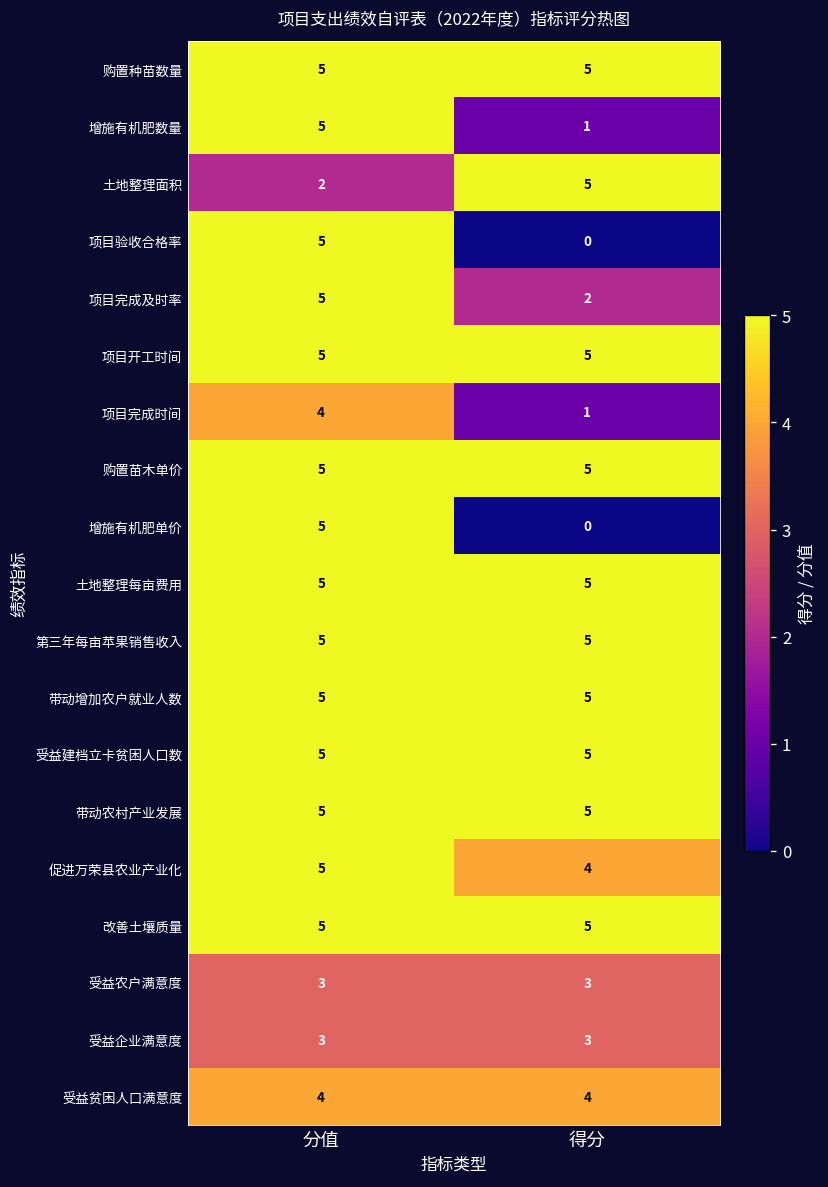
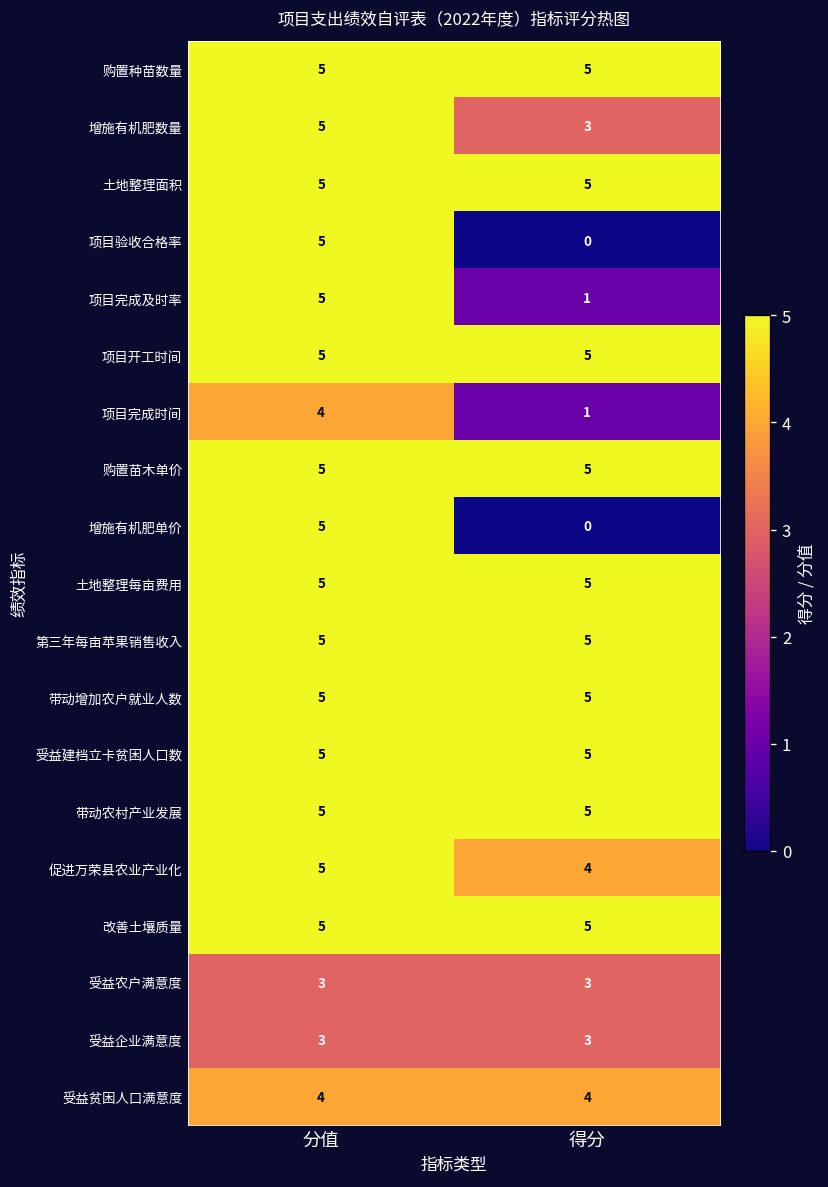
  {
    "购置种苗数量": {
      "分值": 5,
      "得分": 5
    },
    "增施有机肥数量": {
      "分值": 5,
-     "得分": 1
+     "得分": 3
    },
    "土地整理面积": {
-     "分值": 2,
+     "分值": 5,
      "得分": 5
    },
    "项目验收合格率": {
      "分值": 5,
      "得分": 0
    },
    "项目完成及时率": {
      "分值": 5,
-     "得分": 2
+     "得分": 1
    },
    "项目开工时间": {
      "分值": 5,
      "得分": 5
    },
    "项目完成时间": {
      "分值": 4,
      "得分": 1
    },
    "购置苗木单价": {
      "分值": 5,
      "得分": 5
    },
    "增施有机肥单价": {
      "分值": 5,
      "得分": 0
    },
    "土地整理每亩费用": {
      "分值": 5,
      "得分": 5
    },
    "第三年每亩苹果销售收入": {
      "分值": 5,
      "得分": 5
    },
    "带动增加农户就业人数": {
      "分值": 5,
      "得分": 5
    },
    "受益建档立卡贫困人口数": {
      "分值": 5,
      "得分": 5
    },
    "带动农村产业发展": {
      "分值": 5,
      "得分": 5
    },
    "促进万荣县农业产业化": {
      "分值": 5,
      "得分": 4
    },
    "改善土壤质量": {
      "分值": 5,
      "得分": 5
    },
    "受益农户满意度": {
      "分值": 3,
      "得分": 3
    },
    "受益企业满意度": {
      "分值": 3,
      "得分": 3
    },
    "受益贫困人口满意度": {
      "分值": 4,
      "得分": 4
    }
  }
